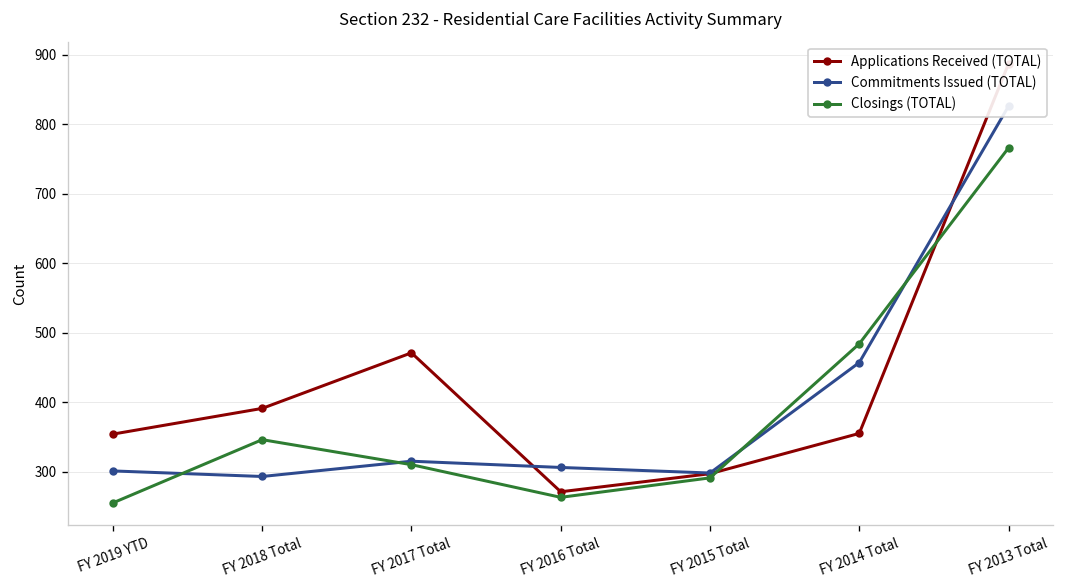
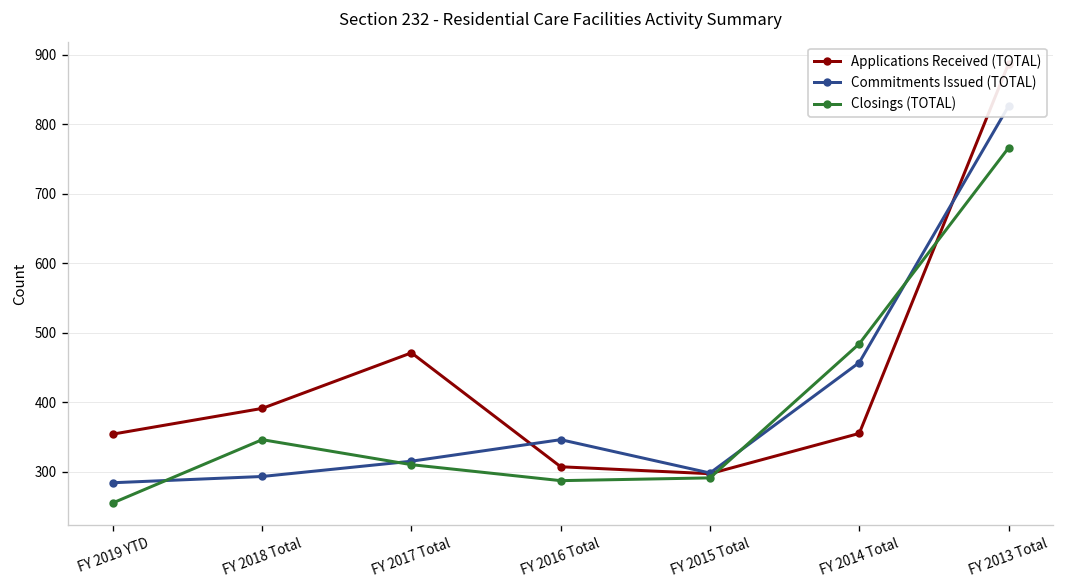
  {
    "Applications Received (TOTAL)": {
      "FY 2019 YTD": 350,
      "FY 2018 Total": 390,
      "FY 2017 Total": 470,
-     "FY 2016 Total": 270,
+     "FY 2016 Total": 310,
      "FY 2014 Total": 360
    },
    "Commitments Issued (TOTAL)": {
-     "FY 2019 YTD": 300,
+     "FY 2019 YTD": 280,
      "FY 2018 Total": 290,
      "FY 2017 Total": 320,
-     "FY 2016 Total": 310,
+     "FY 2016 Total": 350,
      "FY 2014 Total": 460
    },
    "Closings (TOTAL)": {
      "FY 2019 YTD": 260,
      "FY 2018 Total": 350,
      "FY 2017 Total": 310,
-     "FY 2016 Total": 260,
+     "FY 2016 Total": 290,
      "FY 2015 Total": 290,
      "FY 2014 Total": 480,
      "FY 2013 Total": 770
    }
  }
